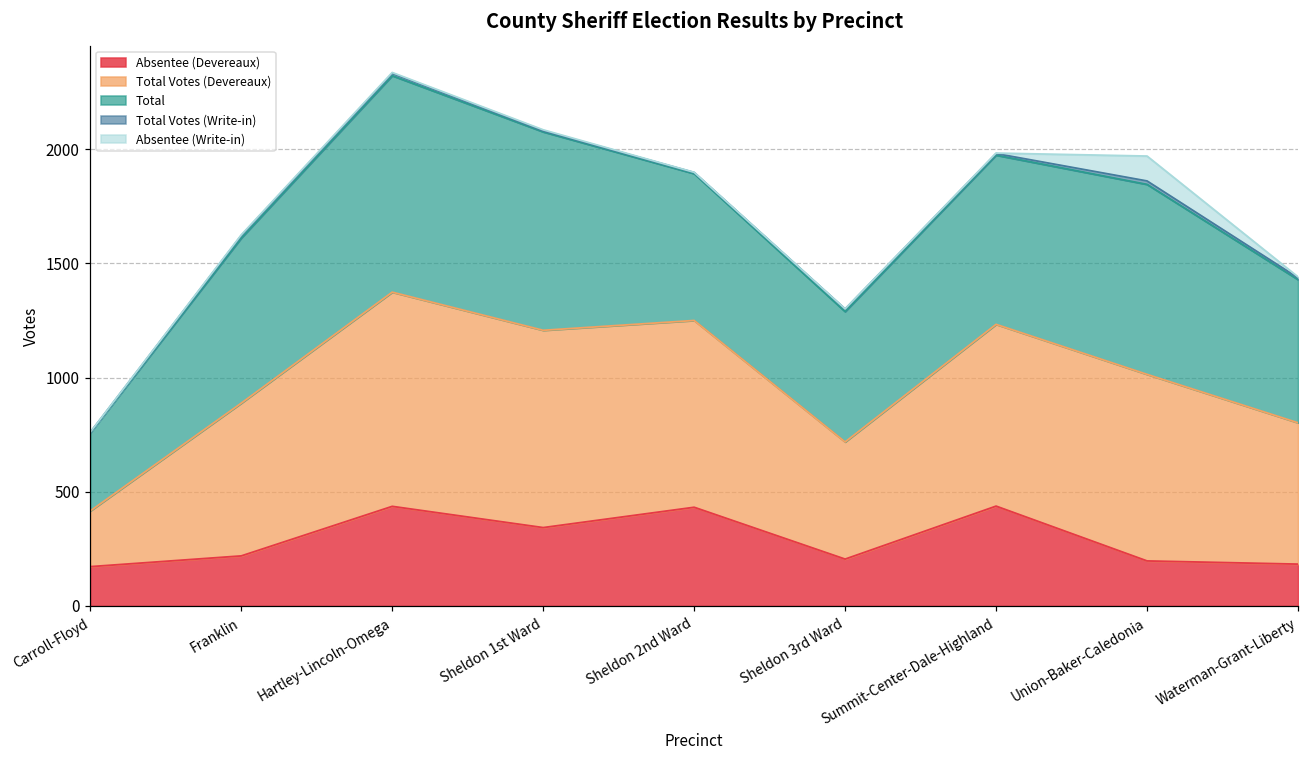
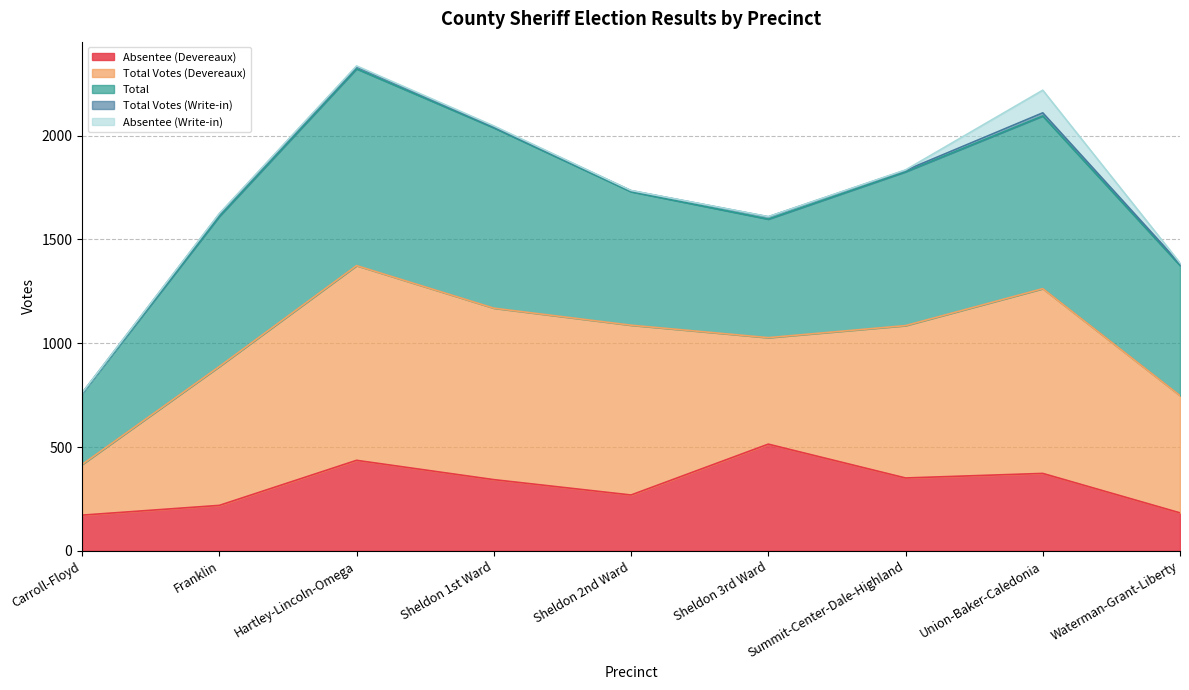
  {
    "Absentee (Devereaux)": {
      "Carroll-Floyd": 170,
      "Franklin": 220,
      "Hartley-Lincoln-Omega": 440,
      "Sheldon 1st Ward": 340,
-     "Sheldon 2nd Ward": 430,
-     "Sheldon 3rd Ward": 210,
-     "Summit-Center-Dale-Highland": 440,
-     "Union-Baker-Caledonia": 200,
+     "Sheldon 2nd Ward": 270,
+     "Sheldon 3rd Ward": 510,
+     "Summit-Center-Dale-Highland": 350,
+     "Union-Baker-Caledonia": 370,
      "Waterman-Grant-Liberty": 180
    },
    "Total Votes (Devereaux)": {
      "Carroll-Floyd": 240,
      "Franklin": 670,
      "Hartley-Lincoln-Omega": 940,
-     "Sheldon 1st Ward": 860,
+     "Sheldon 1st Ward": 830,
      "Sheldon 2nd Ward": 820,
      "Sheldon 3rd Ward": 510,
-     "Summit-Center-Dale-Highland": 800,
-     "Union-Baker-Caledonia": 820,
-     "Waterman-Grant-Liberty": 620
+     "Summit-Center-Dale-Highland": 730,
+     "Union-Baker-Caledonia": 890,
+     "Waterman-Grant-Liberty": 570
    },
    "Absentee (Write-in)": {
      "Union-Baker-Caledonia": 110
    }
  }
